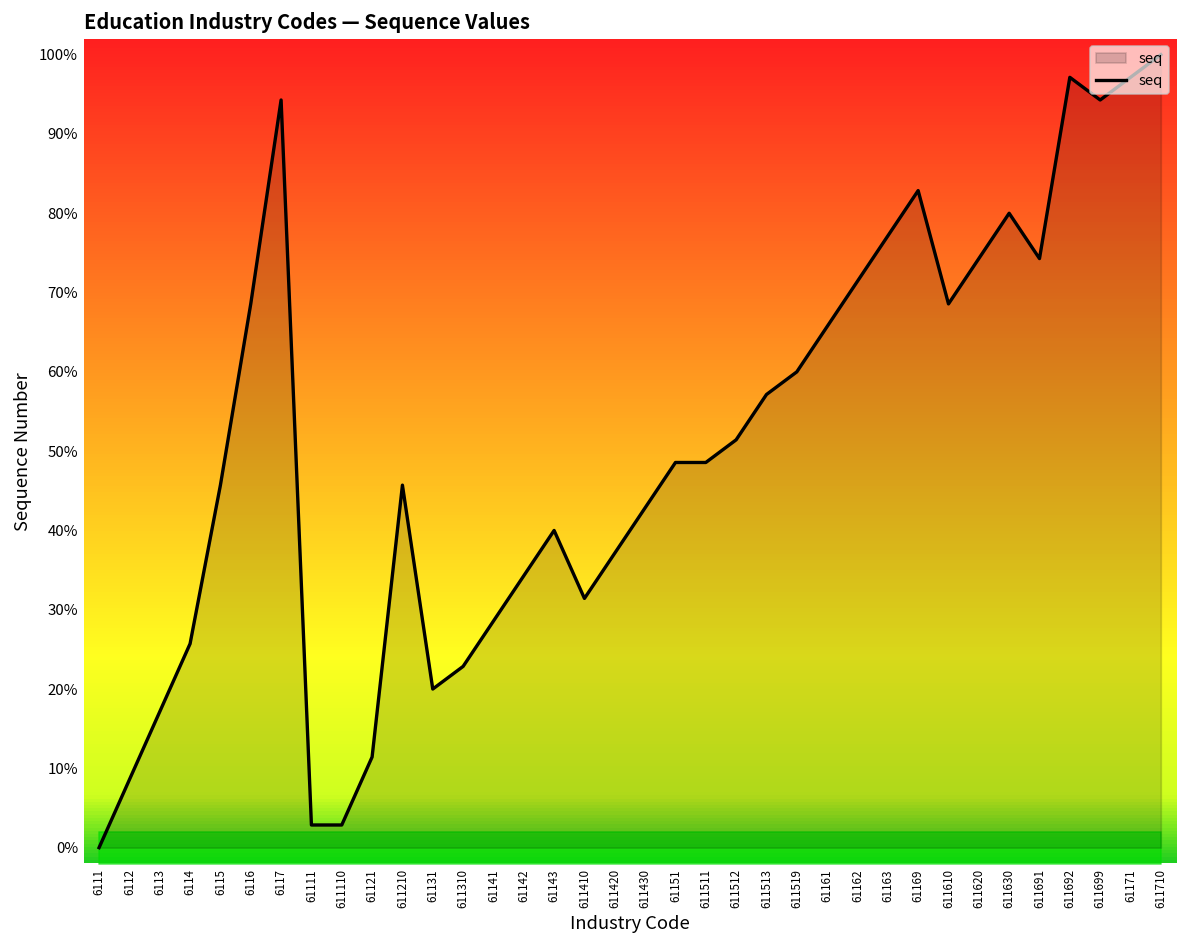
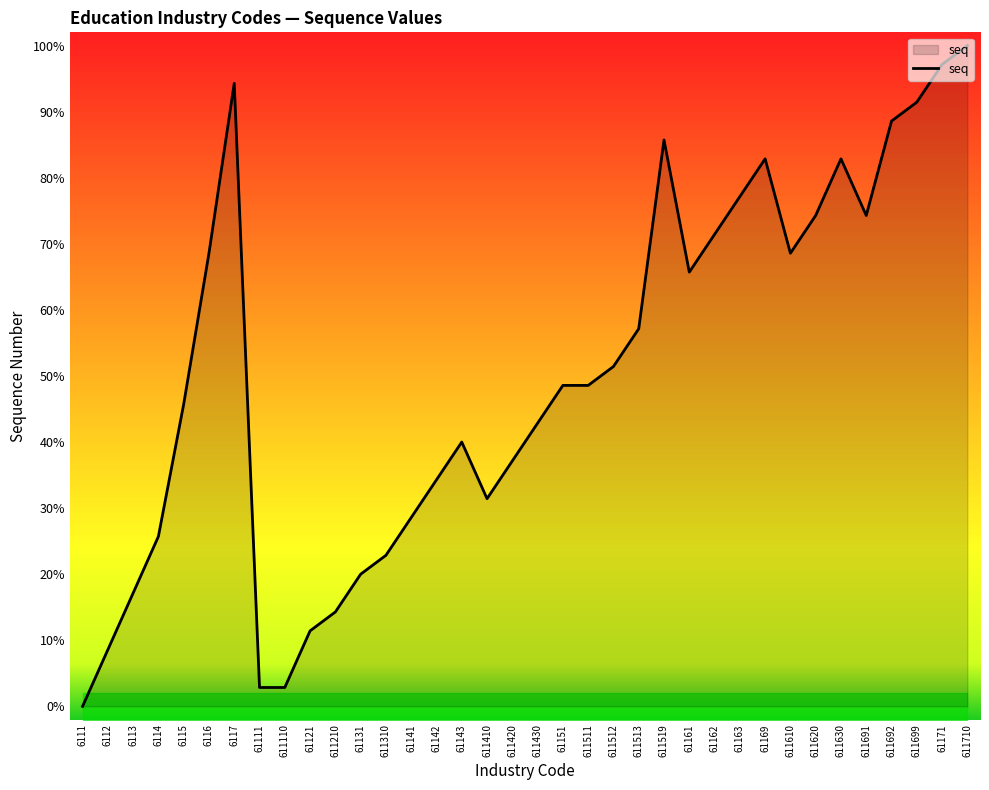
  {
    "seq": {
      "6111": "0%",
      "6112": "9%",
      "6113": "17%",
      "6114": "26%",
      "6115": "46%",
      "6116": "69%",
      "6117": "94%",
      "61111": "3%",
      "611110": "3%",
      "61121": "11%",
-     "611210": "46%",
+     "611210": "14%",
      "61131": "20%",
      "611310": "23%",
      "61141": "29%",
      "61142": "34%",
      "61143": "40%",
      "611410": "31%",
      "611420": "37%",
      "611430": "43%",
      "61151": "49%",
      "611511": "49%",
      "611512": "51%",
      "611513": "57%",
-     "611519": "60%",
+     "611519": "86%",
      "61161": "66%",
      "61162": "71%",
      "61163": "77%",
      "61169": "83%",
      "611610": "69%",
      "611620": "74%",
-     "611630": "80%",
+     "611630": "83%",
      "611691": "74%",
-     "611692": "97%",
-     "611699": "94%"
+     "611692": "89%",
+     "611699": "91%"
    }
  }
